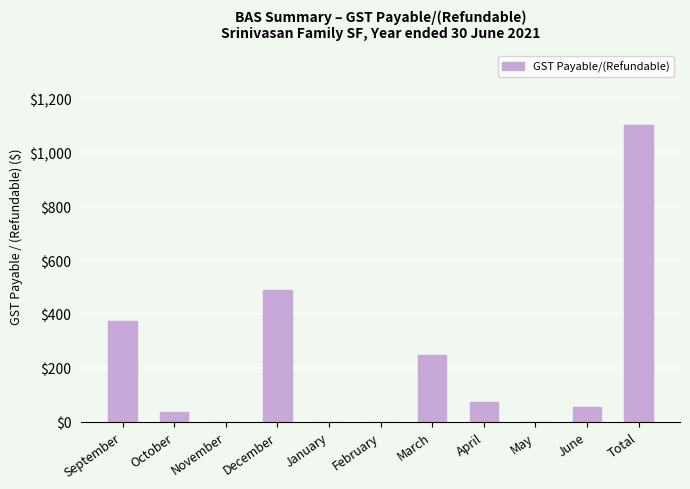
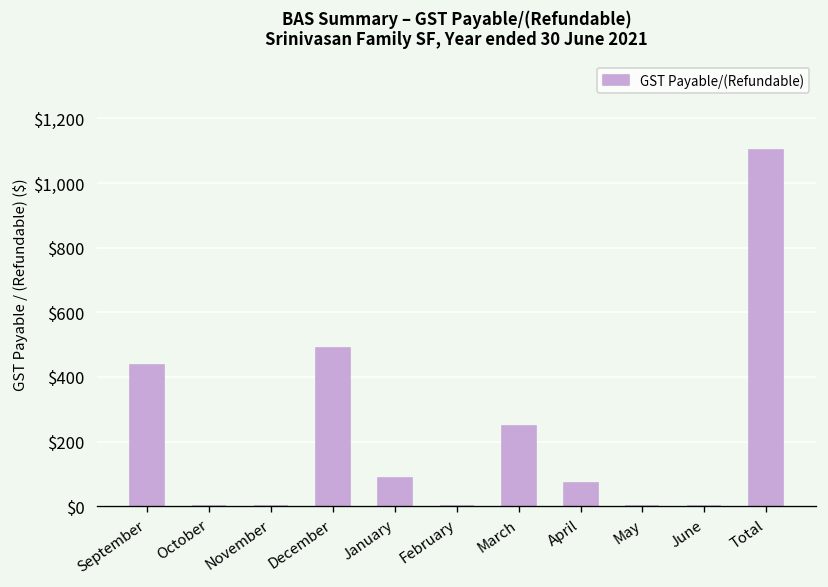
  {
-   "September": "$370",
-   "October": "$40",
+   "September": "$440",
+   "October": "$0",
    "November": "$0",
    "December": "$490",
-   "January": "$0",
+   "January": "$90",
    "February": "$0",
    "March": "$250",
    "April": "$70",
    "May": "$0",
-   "June": "$50",
+   "June": "$0",
    "Total": "$1,100"
  }
